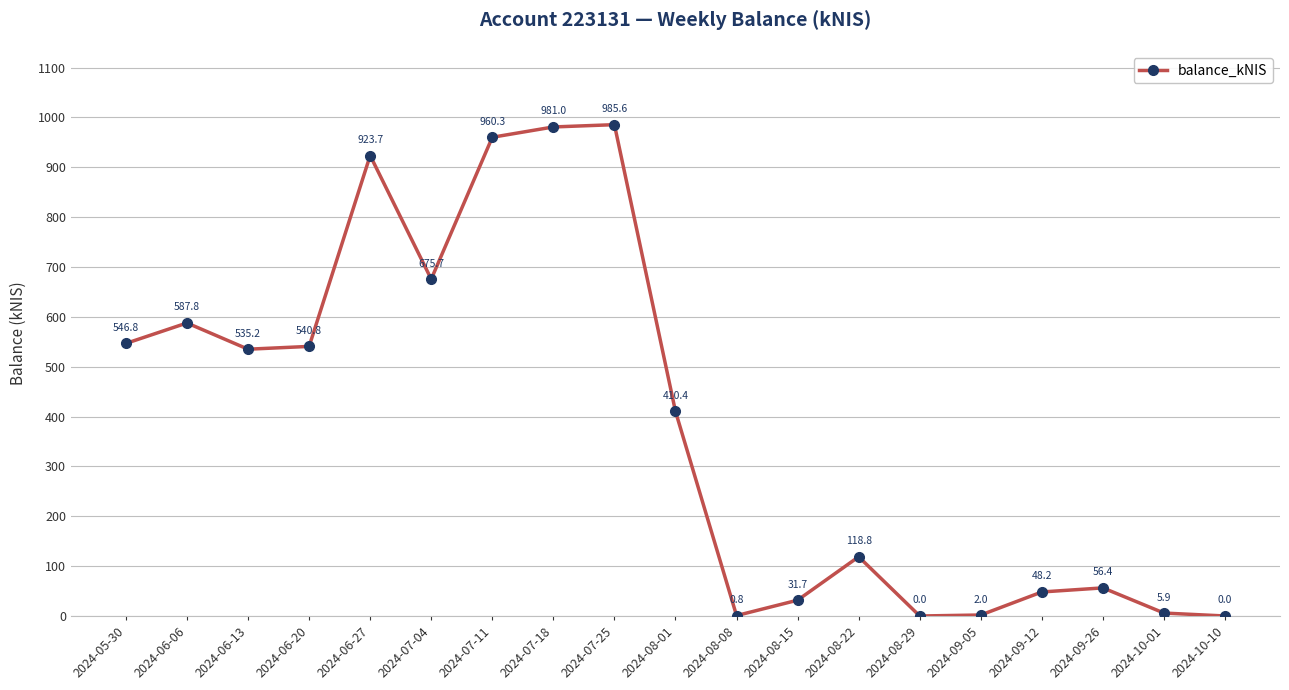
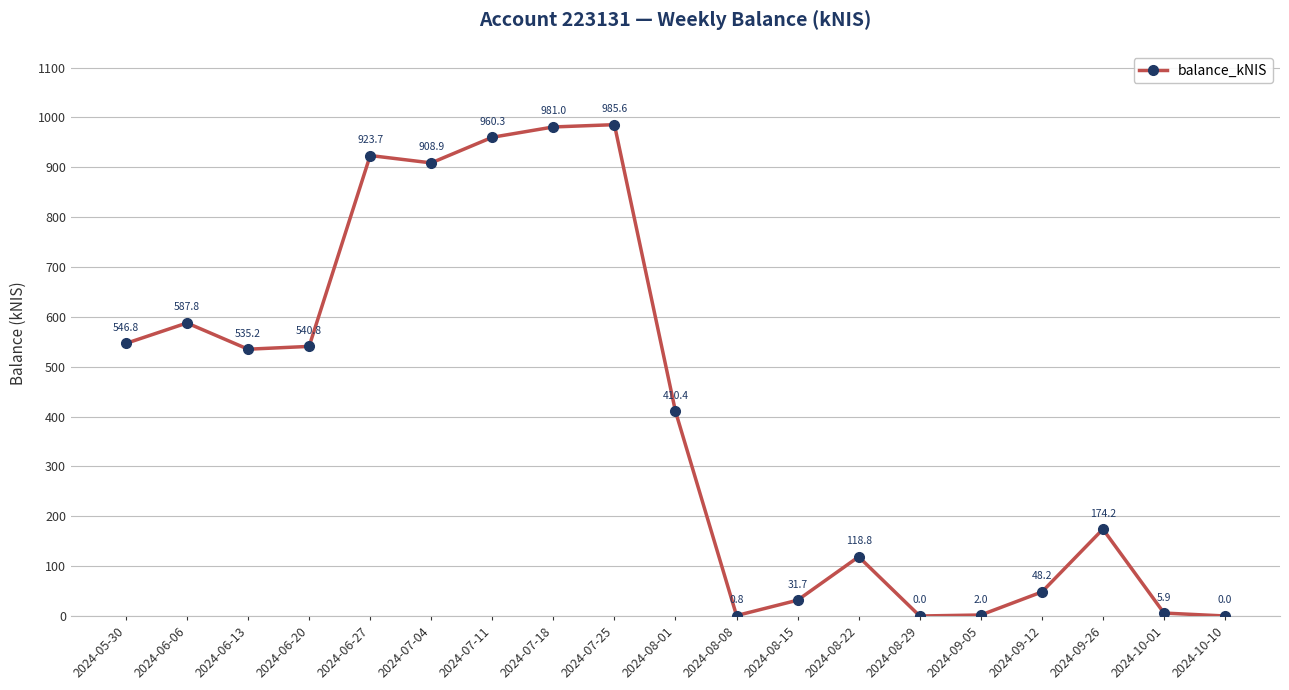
  {
    "2024-05-30": 546.8,
    "2024-06-06": 587.8,
    "2024-06-13": 535.2,
    "2024-06-20": 540.8,
    "2024-06-27": 923.7,
-   "2024-07-04": 675.7,
+   "2024-07-04": 908.9,
    "2024-07-11": 960.3,
    "2024-07-18": 981.0,
    "2024-07-25": 985.6,
    "2024-08-01": 410.4,
    "2024-08-08": 0.8,
    "2024-08-15": 31.7,
    "2024-08-22": 118.8,
    "2024-08-29": 0.0,
    "2024-09-05": 2.0,
    "2024-09-12": 48.2,
-   "2024-09-26": 56.4,
+   "2024-09-26": 174.2,
    "2024-10-01": 5.9,
    "2024-10-10": 0.0
  }
